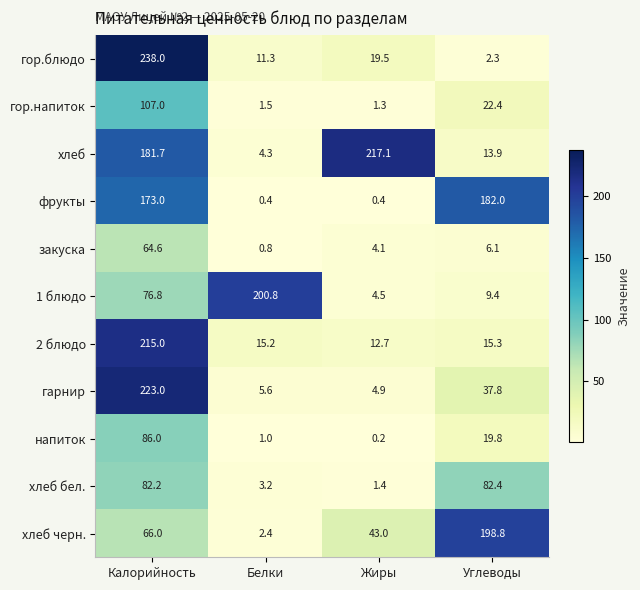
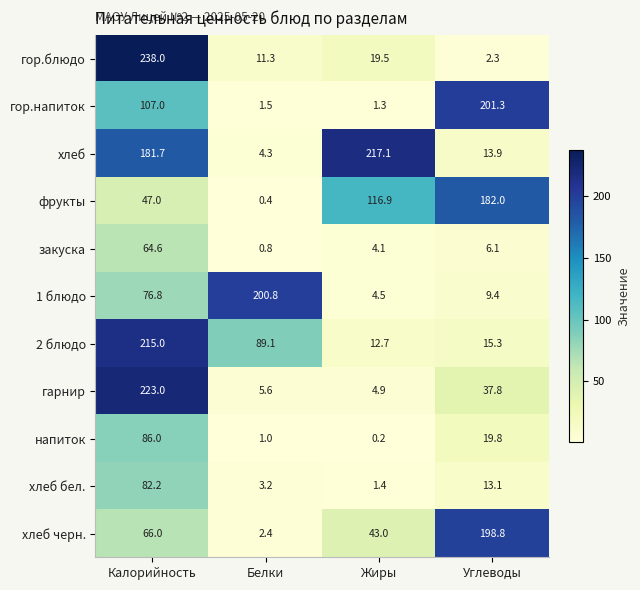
  {
    "гор.блюдо": {
      "Калорийность": 238.0,
      "Белки": 11.3,
      "Жиры": 19.5,
      "Углеводы": 2.3
    },
    "гор.напиток": {
      "Калорийность": 107.0,
      "Белки": 1.5,
      "Жиры": 1.3,
-     "Углеводы": 22.4
+     "Углеводы": 201.3
    },
    "хлеб": {
      "Калорийность": 181.7,
      "Белки": 4.3,
      "Жиры": 217.1,
      "Углеводы": 13.9
    },
    "фрукты": {
-     "Калорийность": 173.0,
+     "Калорийность": 47.0,
      "Белки": 0.4,
-     "Жиры": 0.4,
+     "Жиры": 116.9,
      "Углеводы": 182.0
    },
    "закуска": {
      "Калорийность": 64.6,
      "Белки": 0.8,
      "Жиры": 4.1,
      "Углеводы": 6.1
    },
    "1 блюдо": {
      "Калорийность": 76.8,
      "Белки": 200.8,
      "Жиры": 4.5,
      "Углеводы": 9.4
    },
    "2 блюдо": {
      "Калорийность": 215.0,
-     "Белки": 15.2,
+     "Белки": 89.1,
      "Жиры": 12.7,
      "Углеводы": 15.3
    },
    "гарнир": {
      "Калорийность": 223.0,
      "Белки": 5.6,
      "Жиры": 4.9,
      "Углеводы": 37.8
    },
    "напиток": {
      "Калорийность": 86.0,
      "Белки": 1.0,
      "Жиры": 0.2,
      "Углеводы": 19.8
    },
    "хлеб бел.": {
      "Калорийность": 82.2,
      "Белки": 3.2,
      "Жиры": 1.4,
-     "Углеводы": 82.4
+     "Углеводы": 13.1
    },
    "хлеб черн.": {
      "Калорийность": 66.0,
      "Белки": 2.4,
      "Жиры": 43.0,
      "Углеводы": 198.8
    }
  }
